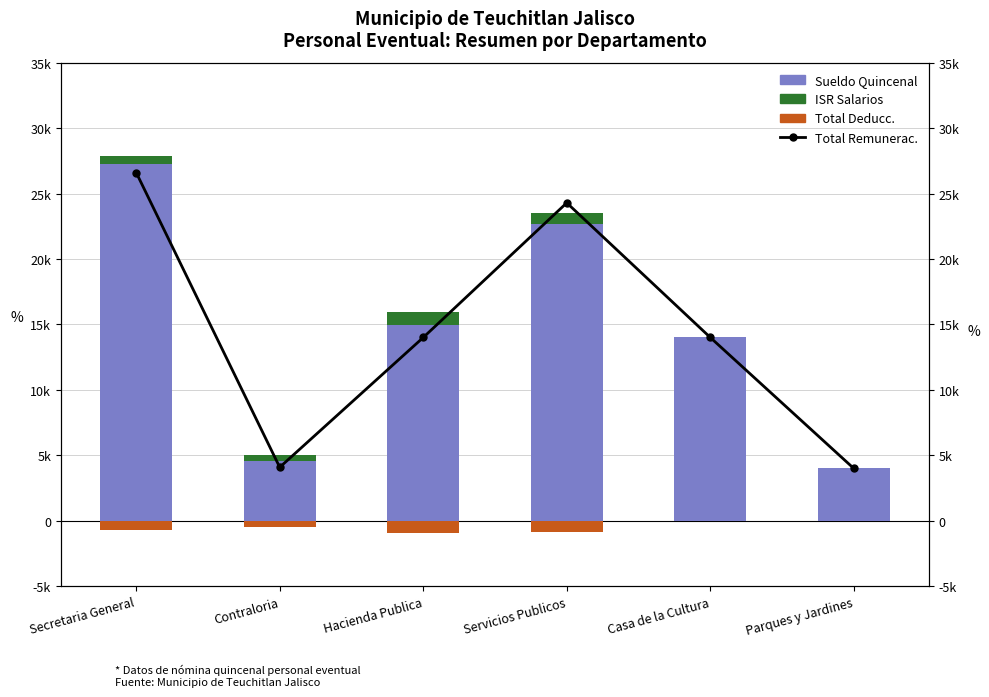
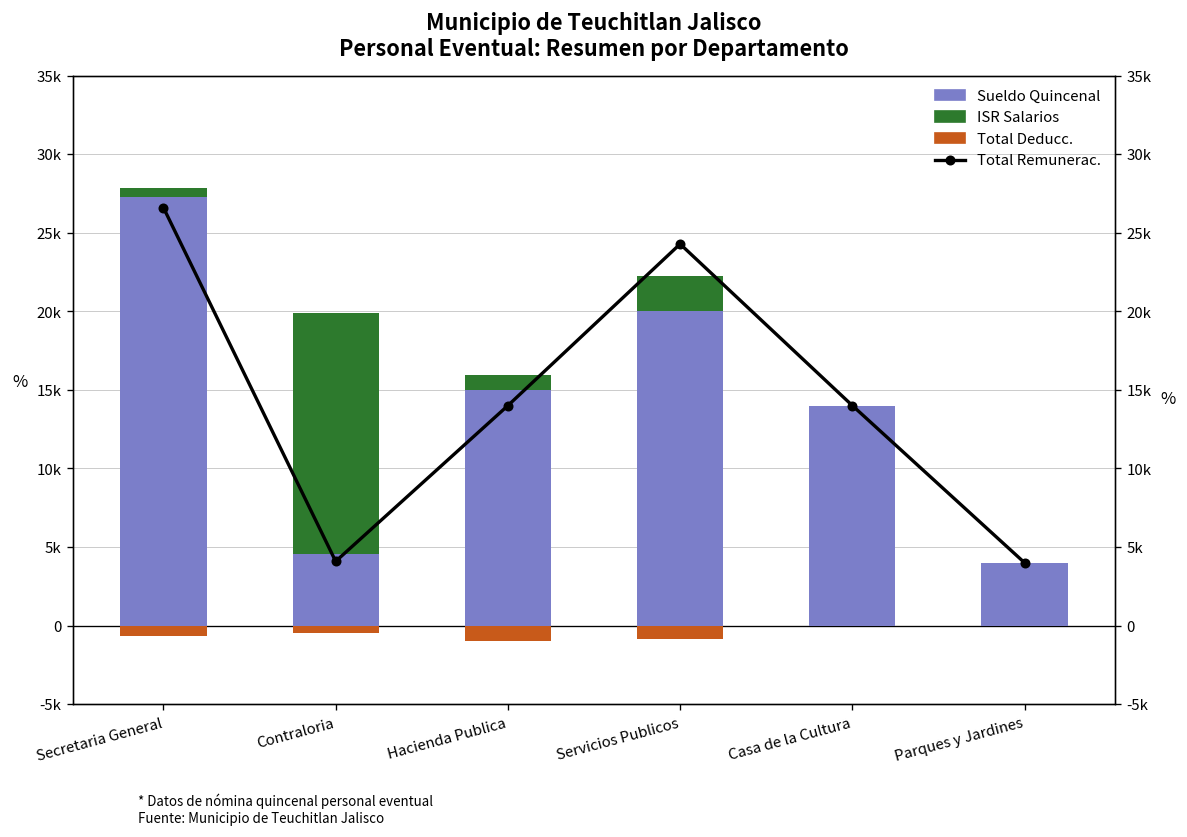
  {
    "Sueldo Quincenal": {
      "Secretaria General": 27300,
      "Contraloria": 4500,
      "Hacienda Publica": 15000,
-     "Servicios Publicos": 22700,
+     "Servicios Publicos": 20000,
      "Casa de la Cultura": 14000,
      "Parques y Jardines": 4000
    },
    "Total Deducc.": {
      "Secretaria General": -700,
      "Contraloria": -500,
      "Hacienda Publica": -1000,
      "Servicios Publicos": -800,
      "Casa de la Cultura": 0,
      "Parques y Jardines": 0
    },
    "ISR Salarios": {
      "Secretaria General": 600,
-     "Contraloria": 500,
+     "Contraloria": 15300,
      "Hacienda Publica": 1000,
-     "Servicios Publicos": 800,
+     "Servicios Publicos": 2200,
      "Casa de la Cultura": 0,
      "Parques y Jardines": 0
    },
    "Total Remunerac.": {
      "Secretaria General": 26600,
      "Contraloria": 4100,
      "Hacienda Publica": 14000,
      "Servicios Publicos": 24300,
      "Casa de la Cultura": 14000,
      "Parques y Jardines": 4000
    }
  }
